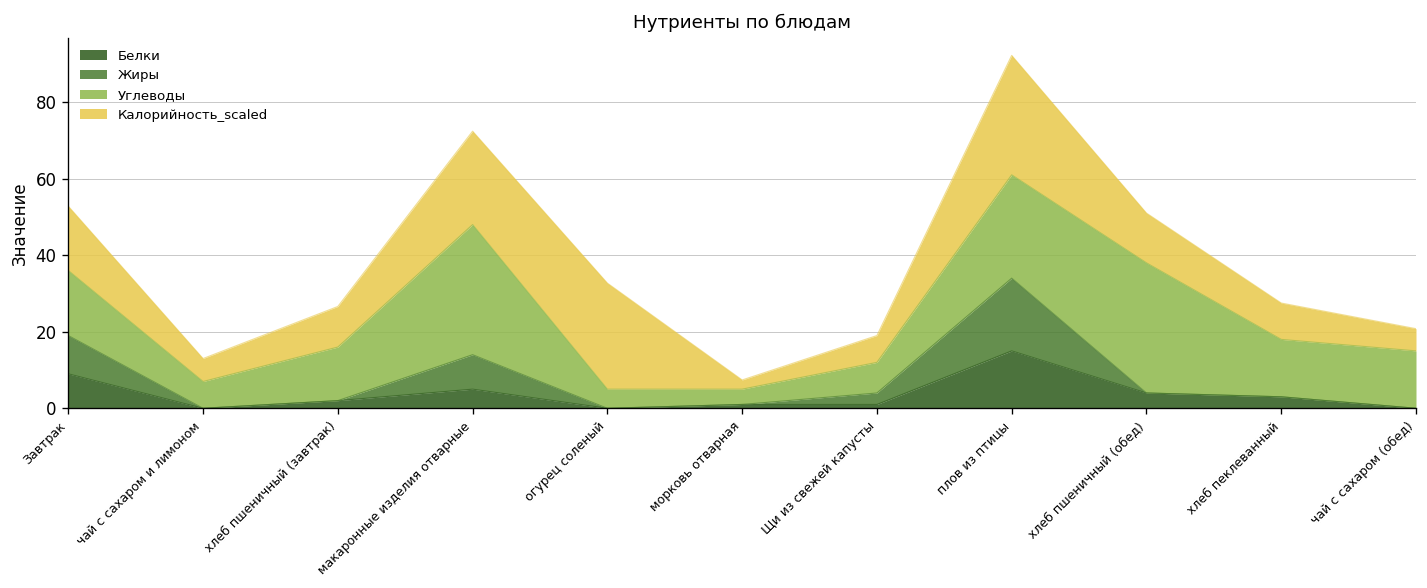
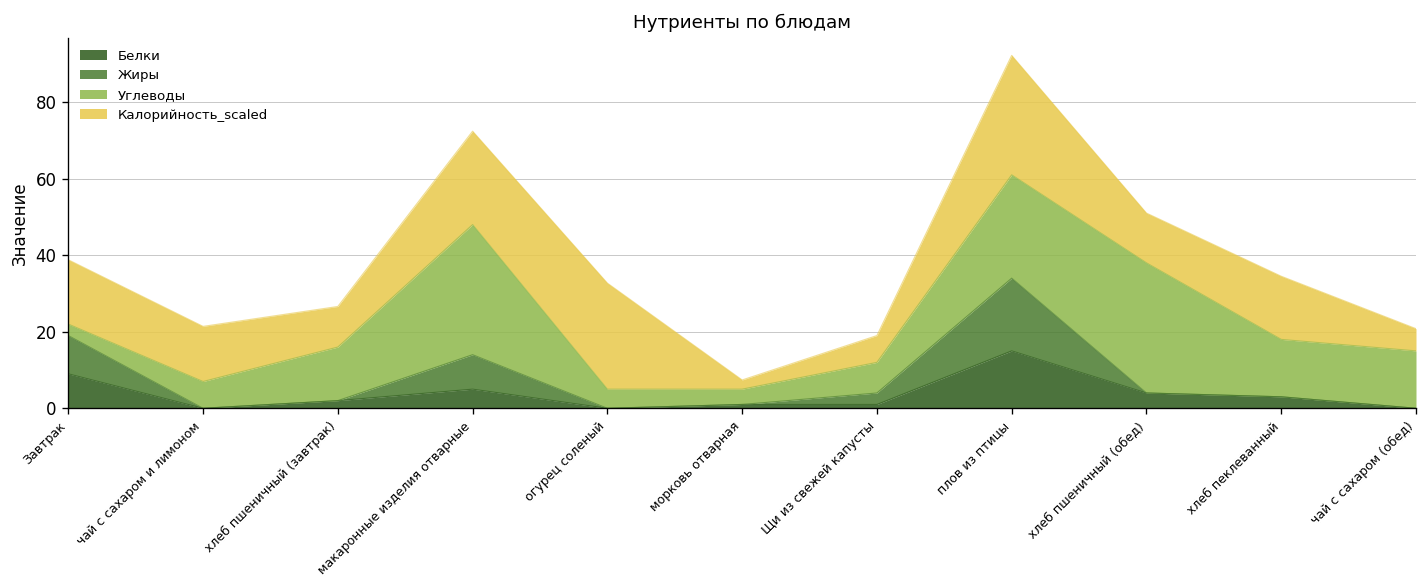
  {
    "Углеводы": {
-     "Завтрак": 17,
+     "Завтрак": 3,
      "чай с сахаром и лимоном": 7,
      "хлеб пшеничный (завтрак)": 14,
      "макаронные изделия отварные": 34,
      "огурец соленый": 5,
      "морковь отварная": 4,
      "Щи из свежей капусты": 8,
      "плов из птицы": 27,
      "хлеб пшеничный (обед)": 34,
      "хлеб пеклеванный": 15,
      "чай с сахаром (обед)": 15
    },
    "Калорийность_scaled": {
      "Завтрак": 17,
-     "чай с сахаром и лимоном": 6,
+     "чай с сахаром и лимоном": 14,
      "хлеб пшеничный (завтрак)": 11,
      "макаронные изделия отварные": 24,
      "огурец соленый": 28,
      "морковь отварная": 2,
      "Щи из свежей капусты": 7,
      "плов из птицы": 31,
      "хлеб пшеничный (обед)": 13,
-     "хлеб пеклеванный": 10,
+     "хлеб пеклеванный": 17,
      "чай с сахаром (обед)": 6
    }
  }
